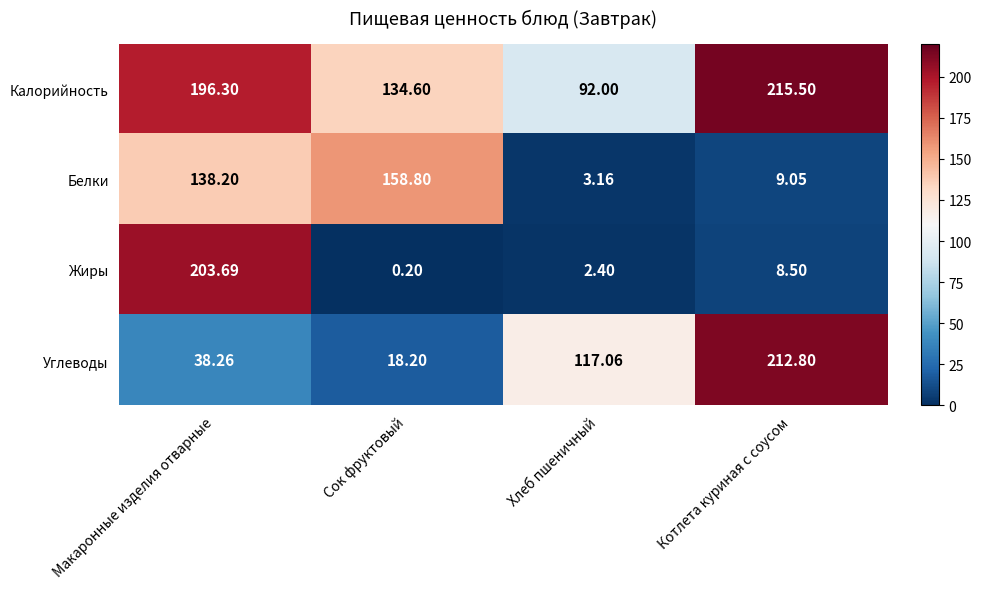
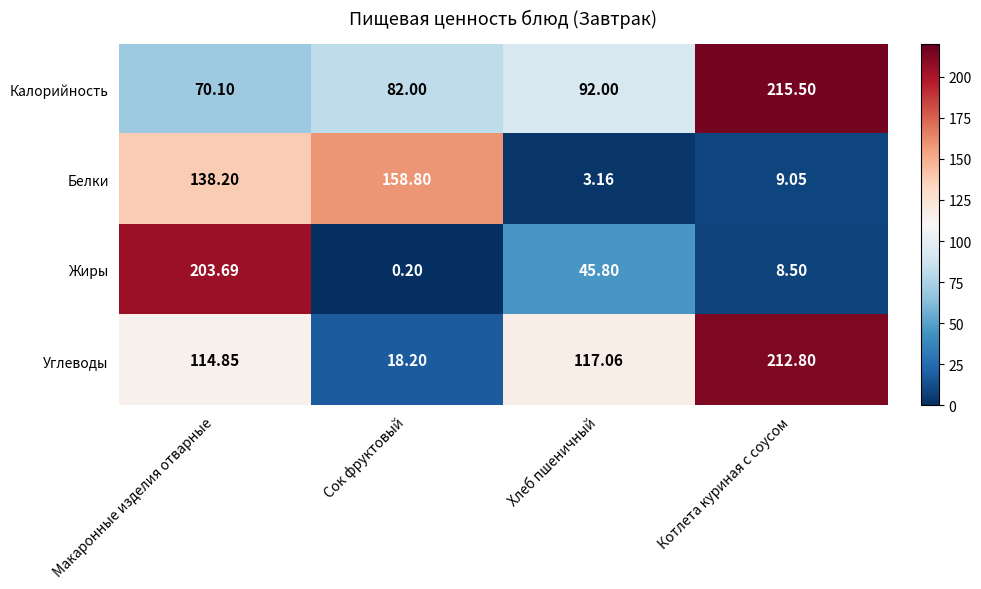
  {
    "Калорийность": {
-     "Макаронные изделия отварные": 196.30,
-     "Сок фруктовый": 134.60,
+     "Макаронные изделия отварные": 70.10,
+     "Сок фруктовый": 82.00,
      "Хлеб пшеничный": 92.00,
      "Котлета куриная с соусом": 215.50
    },
    "Белки": {
      "Макаронные изделия отварные": 138.20,
      "Сок фруктовый": 158.80,
      "Хлеб пшеничный": 3.16,
      "Котлета куриная с соусом": 9.05
    },
    "Жиры": {
      "Макаронные изделия отварные": 203.69,
      "Сок фруктовый": 0.20,
-     "Хлеб пшеничный": 2.40,
+     "Хлеб пшеничный": 45.80,
      "Котлета куриная с соусом": 8.50
    },
    "Углеводы": {
-     "Макаронные изделия отварные": 38.26,
+     "Макаронные изделия отварные": 114.85,
      "Сок фруктовый": 18.20,
      "Хлеб пшеничный": 117.06,
      "Котлета куриная с соусом": 212.80
    }
  }
